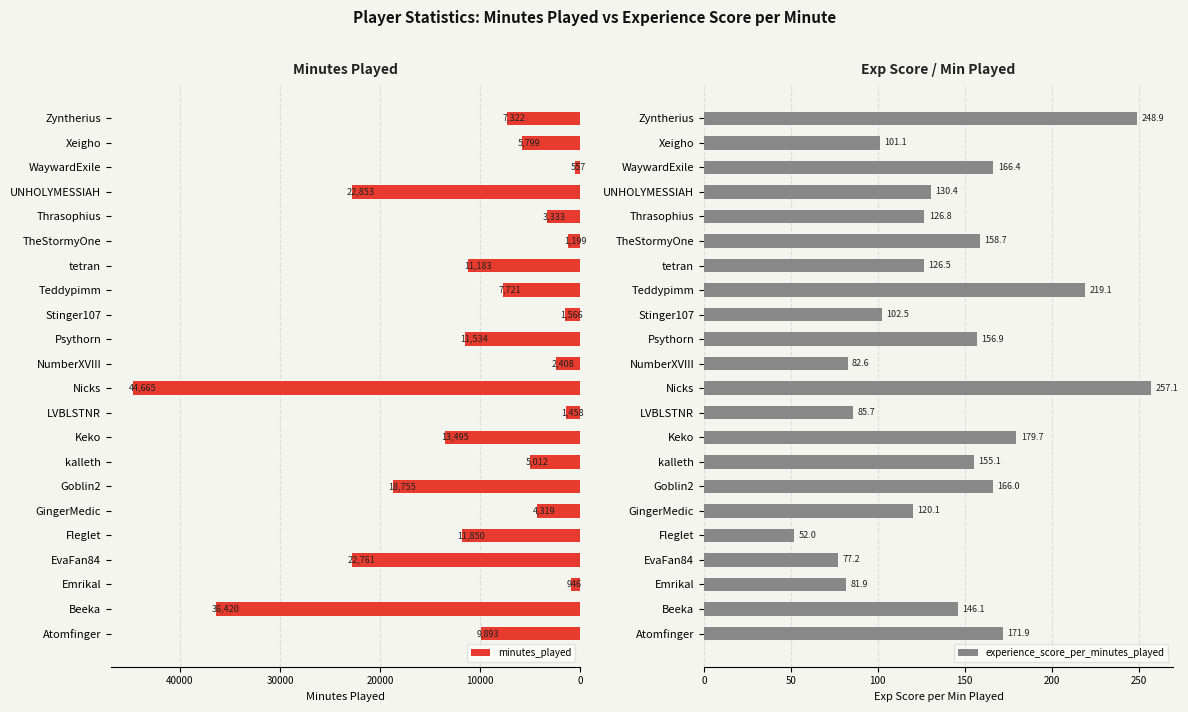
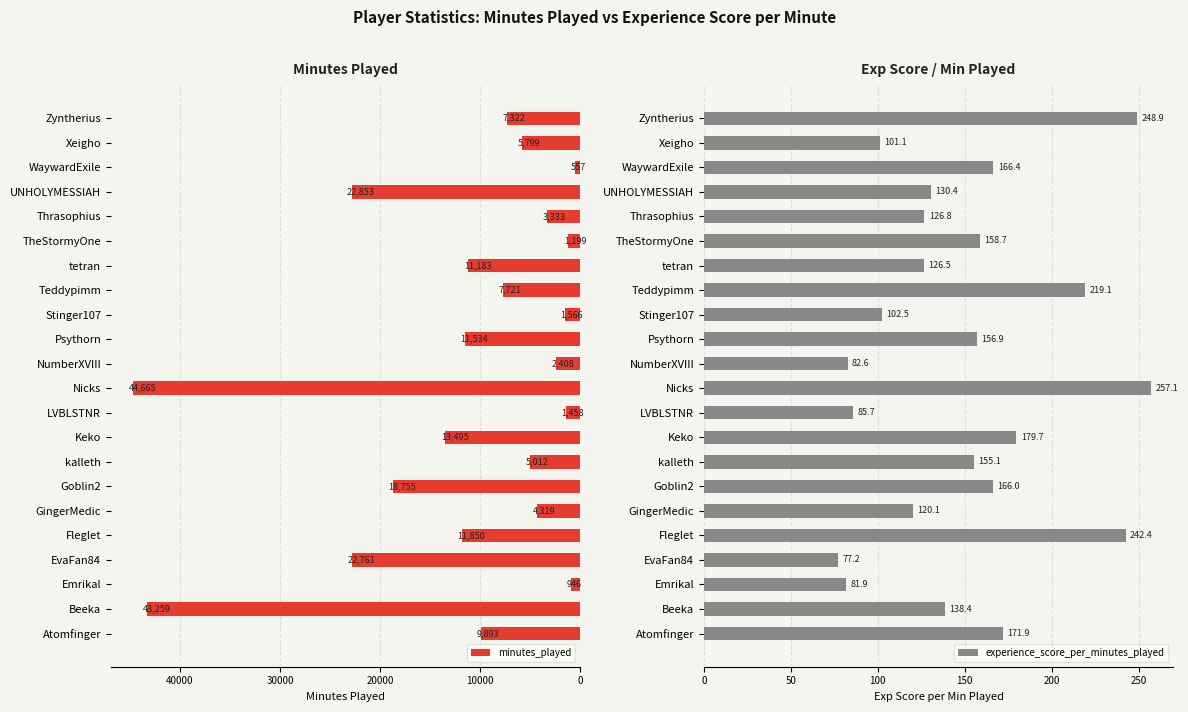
  {
    "Minutes Played": {
      "Zyntherius": "7,322",
      "Xeigho": "5,799",
      "WaywardExile": "557",
      "UNHOLYMESSIAH": "22,853",
      "Thrasophius": "3,333",
      "TheStormyOne": "1,199",
      "tetran": "11,183",
      "Teddypimm": "7,721",
      "Stinger107": "1,566",
      "Psythorn": "11,534",
      "NumberXVIII": "2,408",
      "Nicks": "44,665",
      "LVBLSTNR": "1,458",
      "Keko": "13,495",
      "kalleth": "5,012",
      "Goblin2": "18,755",
      "GingerMedic": "4,319",
      "Fleglet": "11,850",
      "EvaFan84": "22,761",
      "Emrikal": "946",
-     "Beeka": "36,420",
+     "Beeka": "43,259",
      "Atomfinger": "9,893"
    },
    "Exp Score / Min Played": {
      "Zyntherius": "248.9",
      "Xeigho": "101.1",
      "WaywardExile": "166.4",
      "UNHOLYMESSIAH": "130.4",
      "Thrasophius": "126.8",
      "TheStormyOne": "158.7",
      "tetran": "126.5",
      "Teddypimm": "219.1",
      "Stinger107": "102.5",
      "Psythorn": "156.9",
      "NumberXVIII": "82.6",
      "Nicks": "257.1",
      "LVBLSTNR": "85.7",
      "Keko": "179.7",
      "kalleth": "155.1",
      "Goblin2": "166.0",
      "GingerMedic": "120.1",
-     "Fleglet": "52.0",
+     "Fleglet": "242.4",
      "EvaFan84": "77.2",
      "Emrikal": "81.9",
-     "Beeka": "146.1",
+     "Beeka": "138.4",
      "Atomfinger": "171.9"
    }
  }
